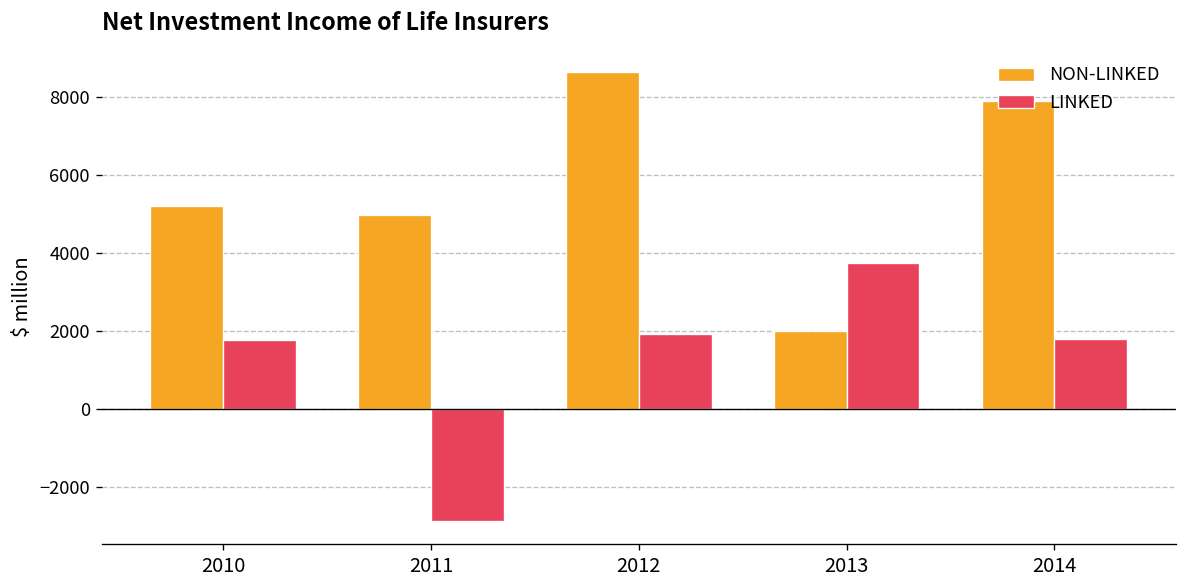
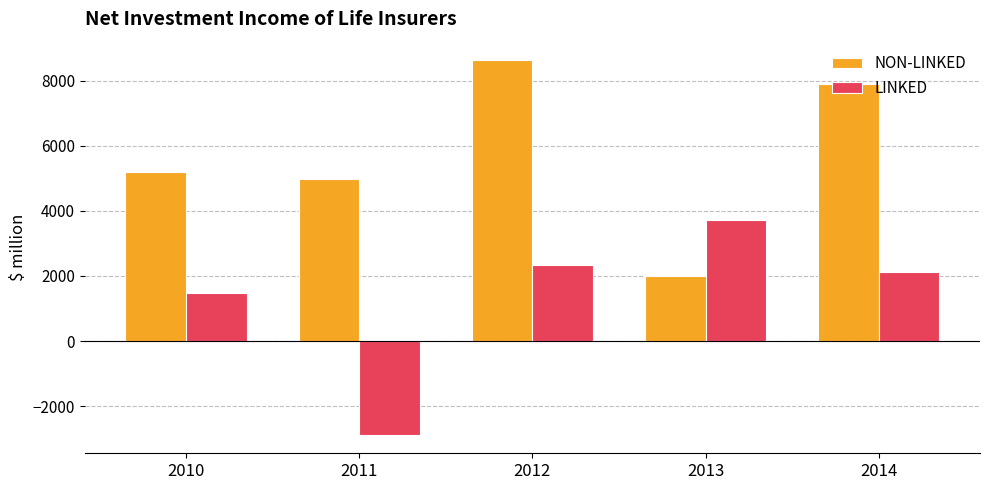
  {
    "NON-LINKED": {
      "2010": 5200,
      "2011": 5000,
      "2012": 8600,
      "2013": 2000,
      "2014": 7900
    },
    "LINKED": {
-     "2010": 1800,
+     "2010": 1500,
      "2011": -2900,
-     "2012": 1900,
+     "2012": 2300,
      "2013": 3700,
-     "2014": 1800
+     "2014": 2100
    }
  }
